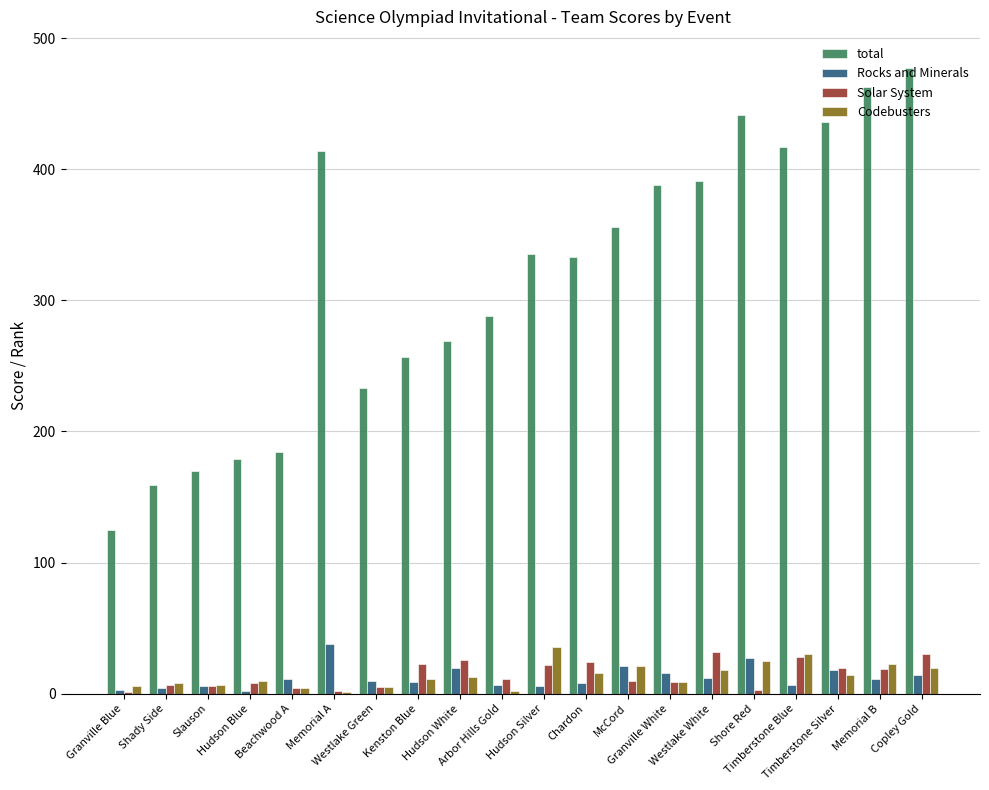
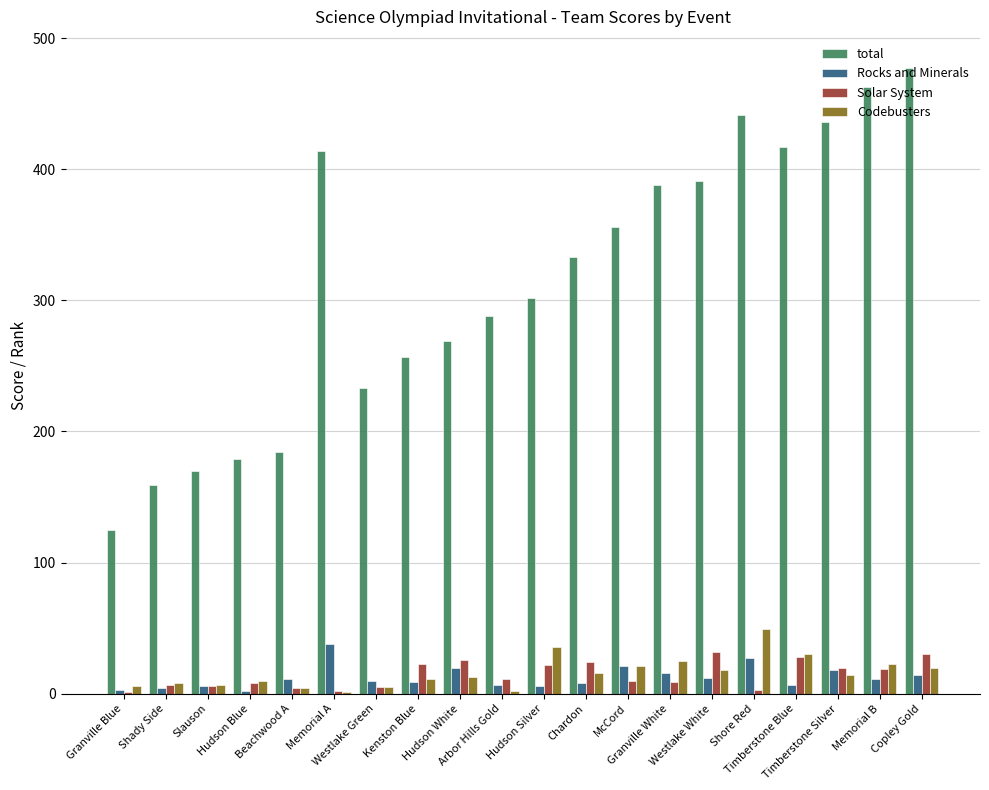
  {
    "total": {
      "Granville Blue": 125,
      "Shady Side": 159,
      "Slauson": 170,
      "Hudson Blue": 179,
      "Beachwood A": 184,
      "Memorial A": 414,
      "Westlake Green": 233,
      "Kenston Blue": 257,
      "Hudson White": 269,
      "Arbor Hills Gold": 288,
-     "Hudson Silver": 335,
+     "Hudson Silver": 302,
      "Chardon": 333,
      "McCord": 356,
      "Granville White": 388,
      "Westlake White": 391,
      "Shore Red": 441,
      "Timberstone Blue": 417,
      "Timberstone Silver": 436,
      "Memorial B": 463,
      "Copley Gold": 477
    },
    "Rocks and Minerals": {
      "Granville Blue": 3,
      "Shady Side": 4,
      "Slauson": 6,
      "Hudson Blue": 2,
      "Beachwood A": 11,
      "Memorial A": 38,
      "Westlake Green": 10,
      "Kenston Blue": 9,
      "Hudson White": 20,
      "Arbor Hills Gold": 7,
      "Hudson Silver": 6,
      "Chardon": 8,
      "McCord": 21,
      "Granville White": 16,
      "Westlake White": 12,
      "Shore Red": 27,
      "Timberstone Blue": 7,
      "Timberstone Silver": 18,
      "Memorial B": 11,
      "Copley Gold": 14
    },
    "Solar System": {
      "Shady Side": 7,
      "Slauson": 6,
      "Hudson Blue": 8,
      "Beachwood A": 4,
      "Memorial A": 2,
      "Westlake Green": 5,
      "Kenston Blue": 23,
      "Hudson White": 26,
      "Arbor Hills Gold": 11,
      "Hudson Silver": 22,
      "Chardon": 24,
      "McCord": 10,
      "Granville White": 9,
      "Westlake White": 32,
      "Shore Red": 3,
      "Timberstone Blue": 28,
      "Timberstone Silver": 20,
      "Memorial B": 19,
      "Copley Gold": 30
    },
    "Codebusters": {
      "Granville Blue": 6,
      "Shady Side": 8,
      "Slauson": 7,
      "Hudson Blue": 10,
      "Beachwood A": 4,
      "Westlake Green": 5,
      "Kenston Blue": 11,
      "Hudson White": 13,
      "Arbor Hills Gold": 2,
      "Hudson Silver": 36,
      "Chardon": 16,
      "McCord": 21,
-     "Granville White": 9,
+     "Granville White": 25,
      "Westlake White": 18,
-     "Shore Red": 25,
+     "Shore Red": 49,
      "Timberstone Blue": 30,
      "Timberstone Silver": 14,
      "Memorial B": 23,
      "Copley Gold": 20
    }
  }
